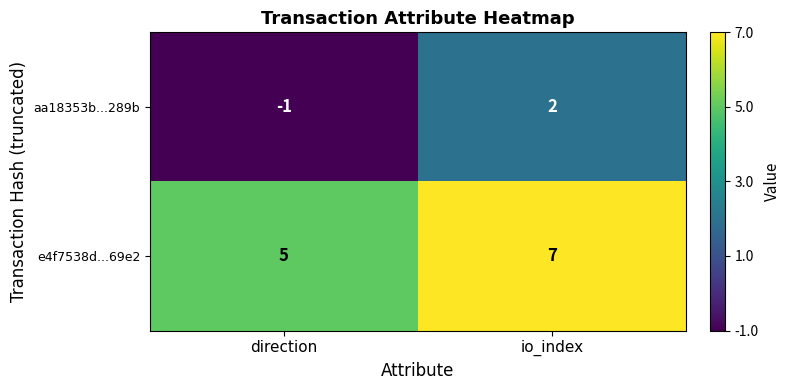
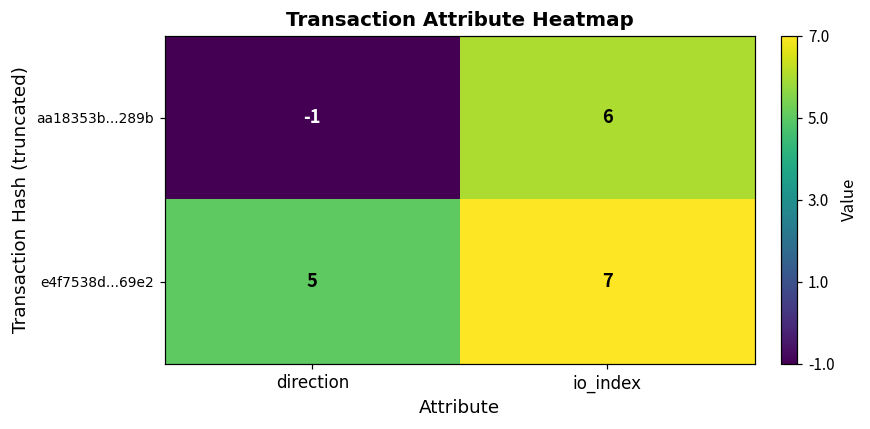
  {
    "aa18353b...289b": {
      "direction": -1,
-     "io_index": 2
+     "io_index": 6
    },
    "e4f7538d...69e2": {
      "direction": 5,
      "io_index": 7
    }
  }
